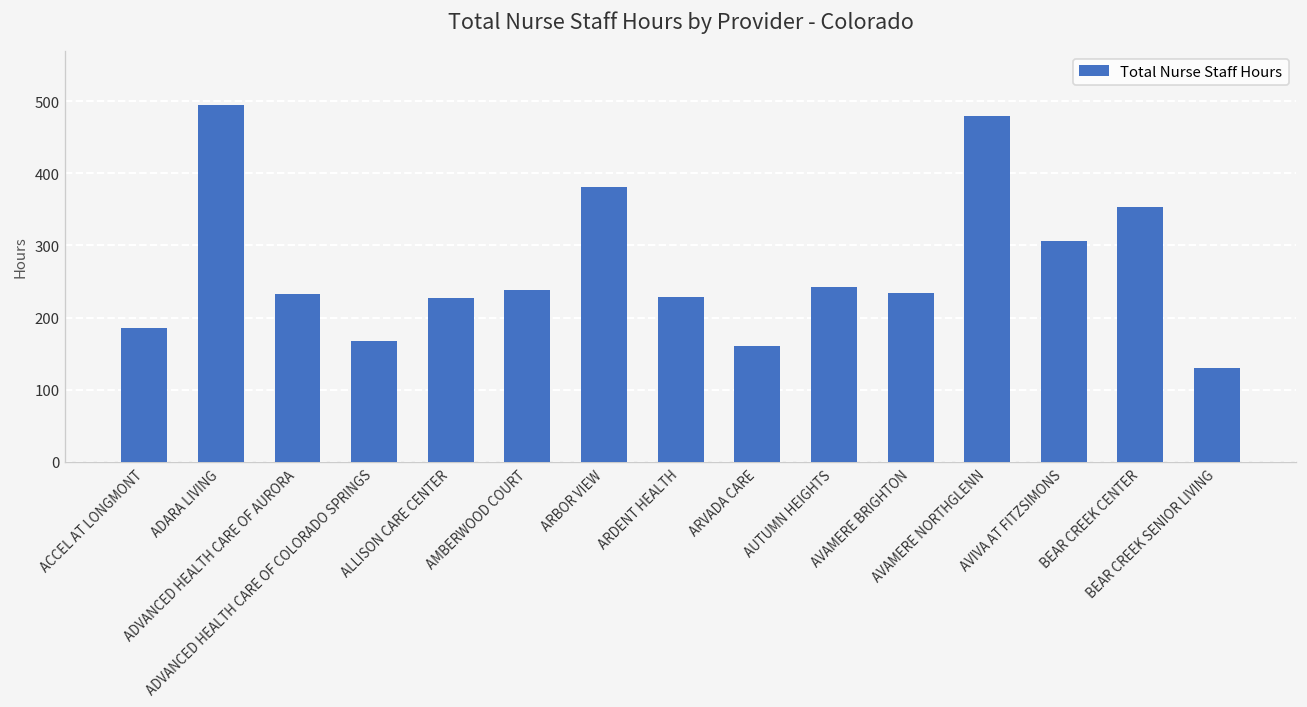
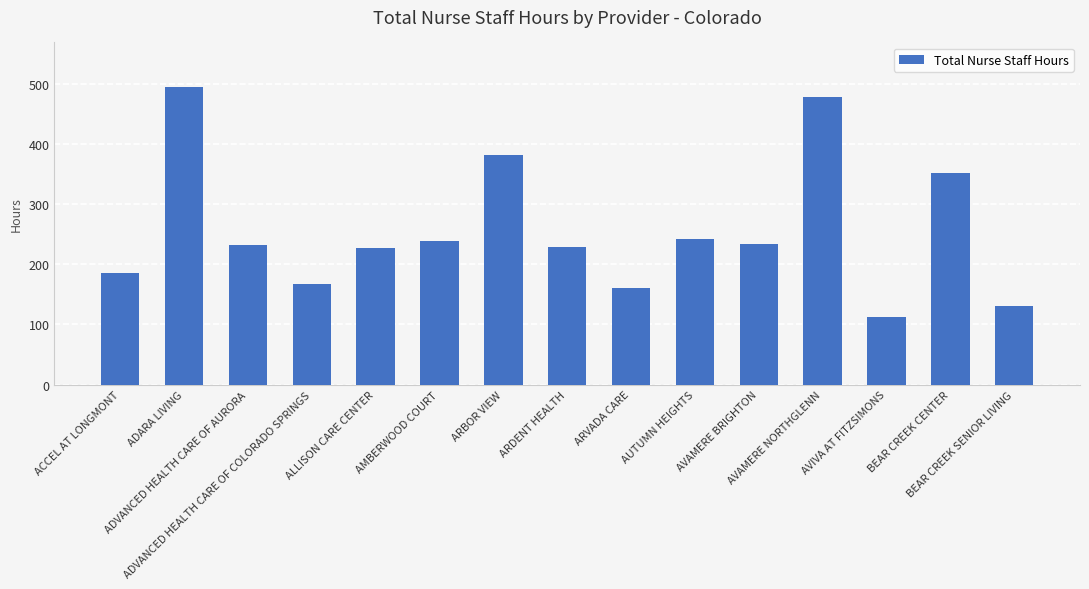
  {
    "ACCEL AT LONGMONT": 190,
    "ADARA LIVING": 500,
    "ADVANCED HEALTH CARE OF AURORA": 230,
    "ADVANCED HEALTH CARE OF COLORADO SPRINGS": 170,
    "ALLISON CARE CENTER": 230,
    "AMBERWOOD COURT": 240,
    "ARBOR VIEW": 380,
    "ARDENT HEALTH": 230,
    "ARVADA CARE": 160,
    "AUTUMN HEIGHTS": 240,
    "AVAMERE BRIGHTON": 230,
    "AVAMERE NORTHGLENN": 480,
-   "AVIVA AT FITZSIMONS": 310,
+   "AVIVA AT FITZSIMONS": 110,
    "BEAR CREEK CENTER": 350,
    "BEAR CREEK SENIOR LIVING": 130
  }
